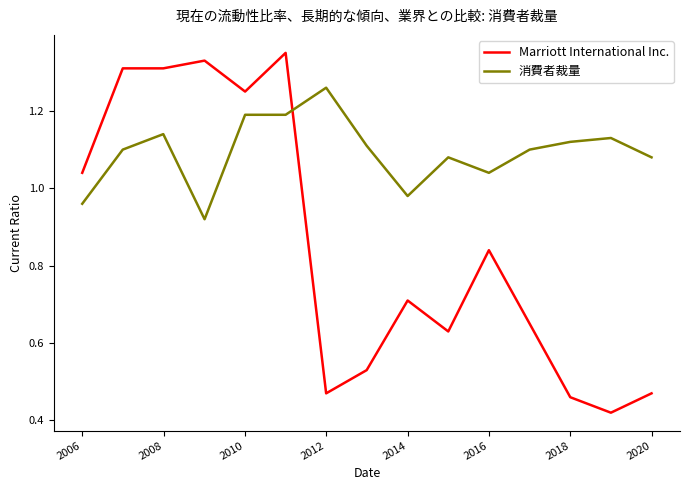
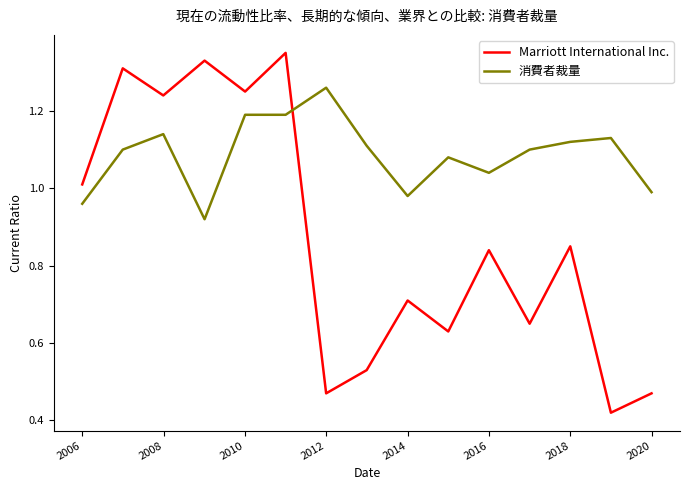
  {
    "Marriott International Inc.": {
-     "2006": 1.04,
-     "2008": 1.31,
+     "2006": 1.01,
+     "2008": 1.24,
      "2010": 1.25,
      "2012": 0.47,
      "2014": 0.71,
      "2016": 0.84,
-     "2018": 0.46,
+     "2018": 0.85,
      "2020": 0.47
    },
    "消費者裁量": {
      "2006": 0.96,
      "2008": 1.14,
      "2010": 1.19,
      "2012": 1.26,
      "2014": 0.98,
      "2016": 1.04,
      "2018": 1.12,
-     "2020": 1.08
+     "2020": 0.99
    }
  }
